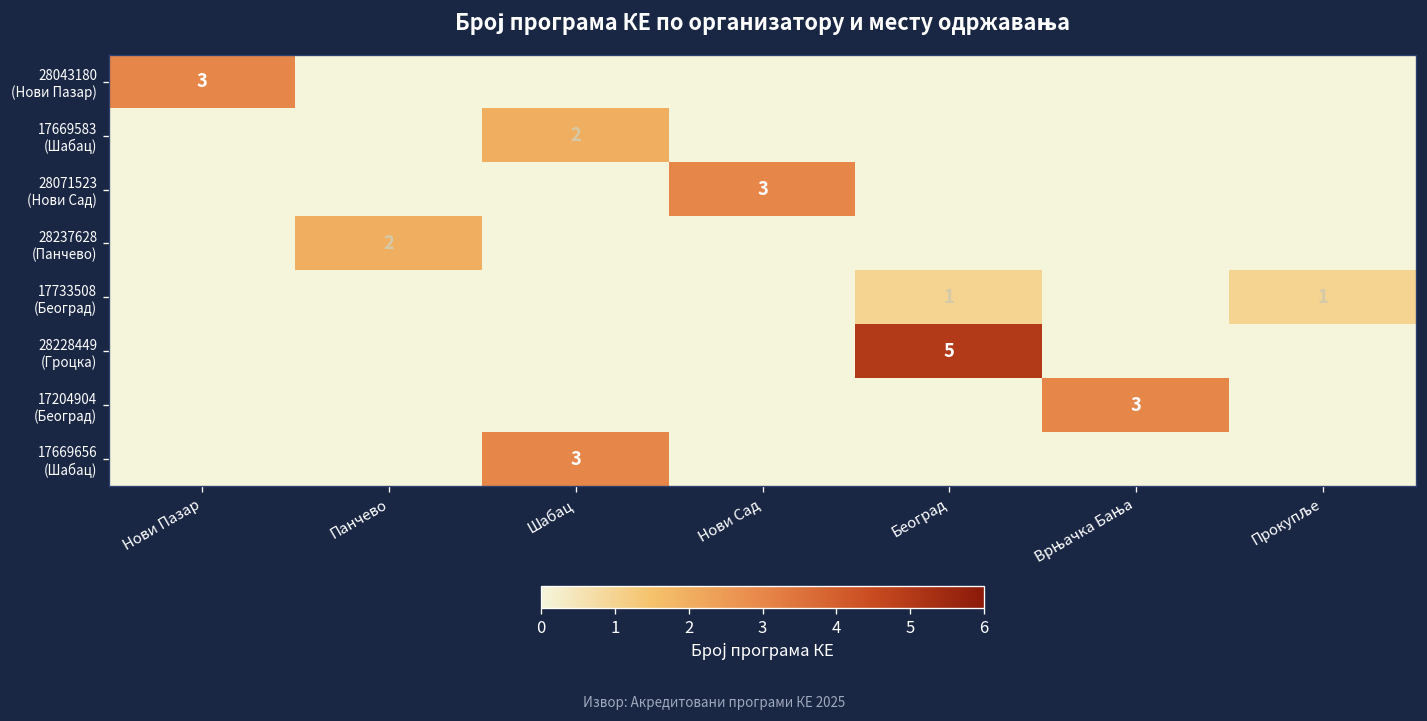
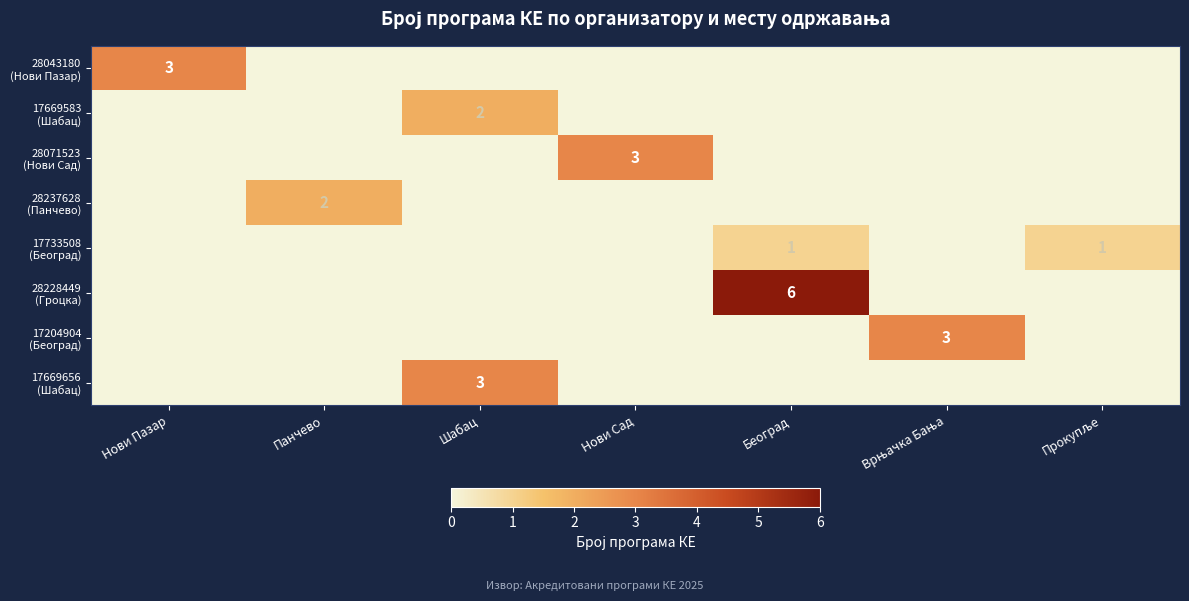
  {
    "28043180 (Нови Пазар)": {
      "Нови Пазар": 3
    },
    "17669583 (Шабац)": {
      "Шабац": 2
    },
    "28071523 (Нови Сад)": {
      "Нови Сад": 3
    },
    "28237628 (Панчево)": {
      "Панчево": 2
    },
    "28228449 (Гроцка)": {
-     "Београд": 5
+     "Београд": 6
    },
    "17204904 (Београд)": {
      "Врњачка Бања": 3
    },
    "17669656 (Шабац)": {
      "Шабац": 3
    }
  }
